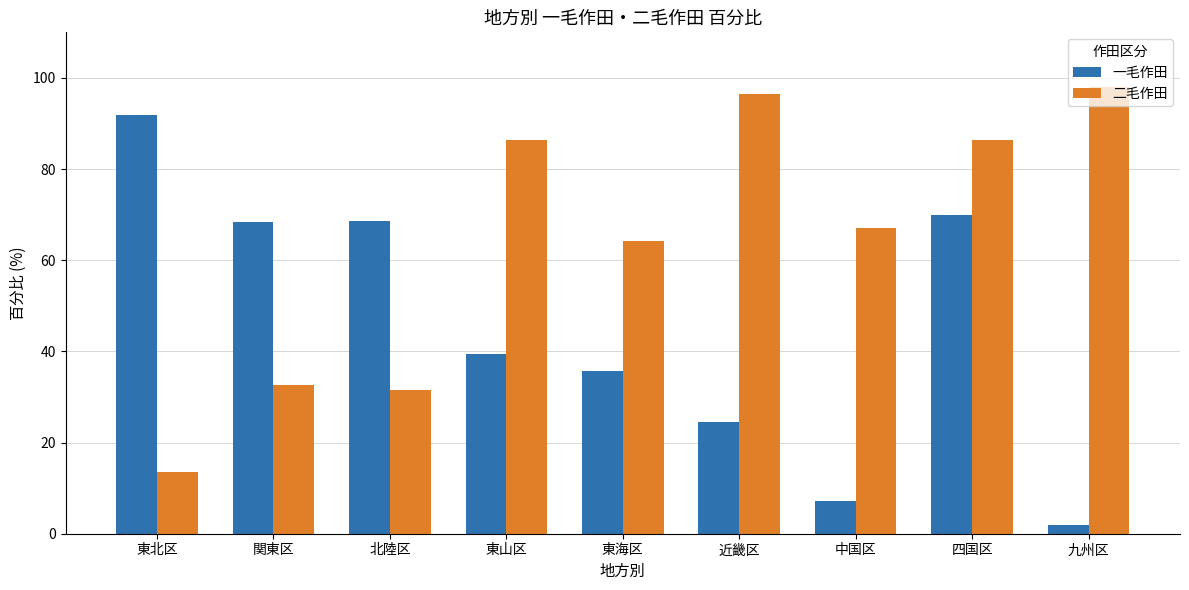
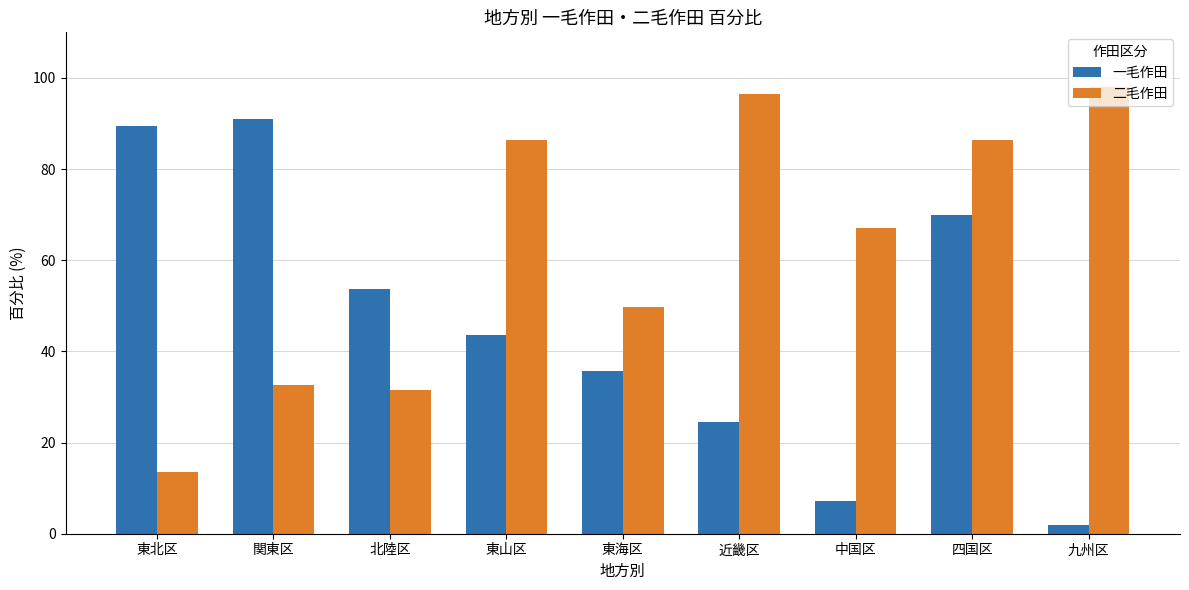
  {
    "一毛作田": {
-     "東北区": 92,
-     "関東区": 68,
-     "北陸区": 69,
-     "東山区": 39,
+     "東北区": 90,
+     "関東区": 91,
+     "北陸区": 54,
+     "東山区": 44,
      "東海区": 36,
      "近畿区": 25,
      "中国区": 7,
      "四国区": 70,
      "九州区": 2
    },
    "二毛作田": {
      "東北区": 14,
      "関東区": 33,
      "北陸区": 32,
      "東山区": 86,
-     "東海区": 64,
+     "東海区": 50,
      "近畿区": 96,
      "中国区": 67,
      "四国区": 86
    }
  }
